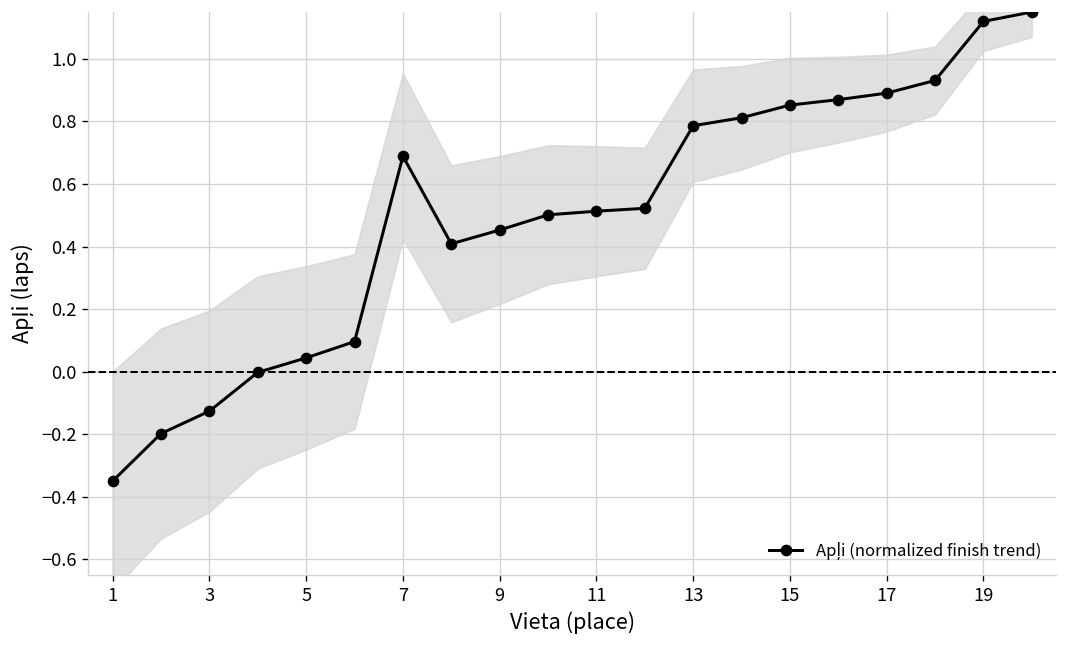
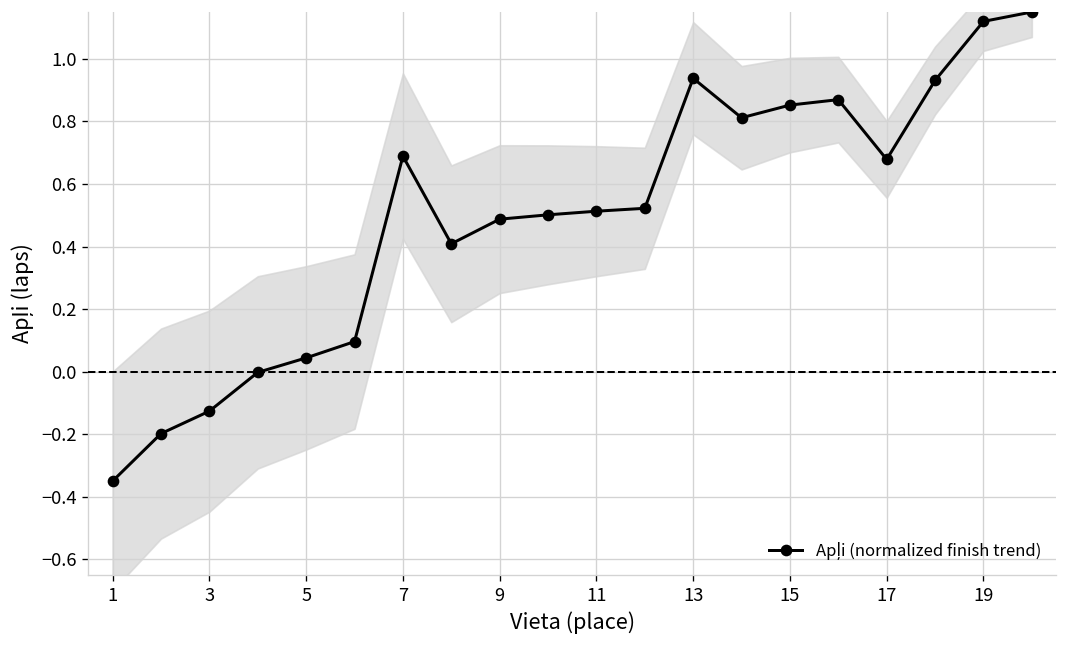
  {
    "Apļi (normalized finish trend)": {
      "1": -0.35,
      "3": -0.13,
      "5": 0.04,
      "7": 0.69,
-     "9": 0.45,
+     "9": 0.49,
      "11": 0.51,
-     "13": 0.79,
+     "13": 0.94,
      "15": 0.85,
-     "17": 0.89,
+     "17": 0.68,
      "19": 1.12
    }
  }
